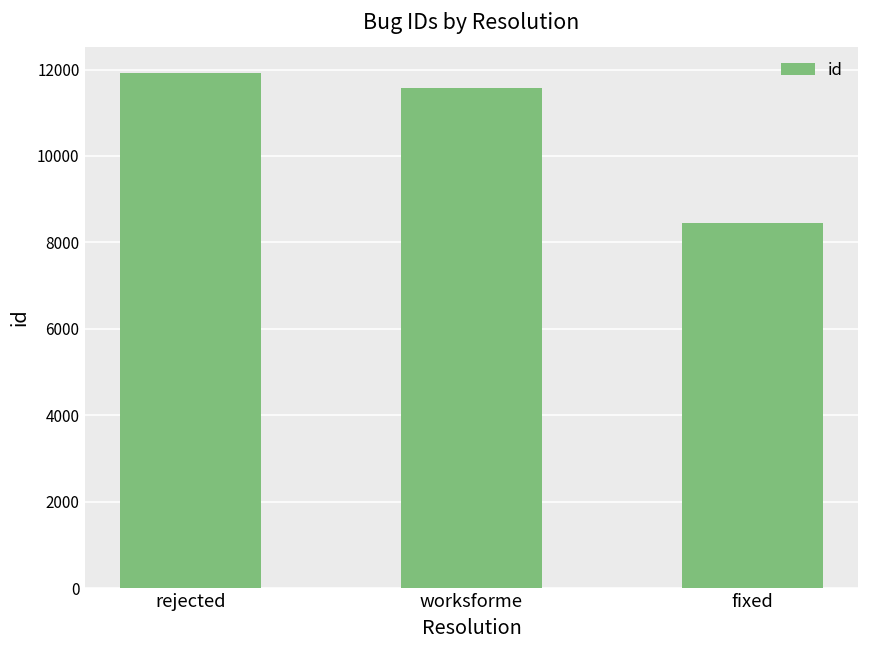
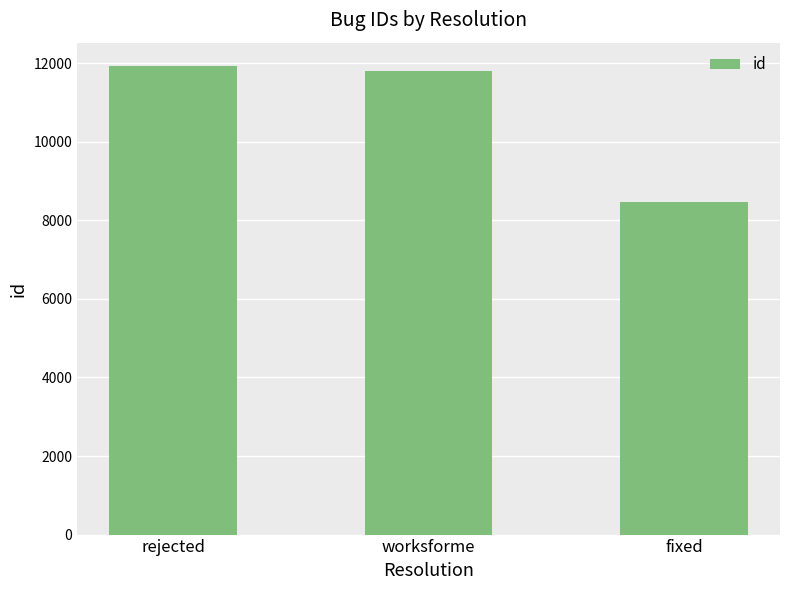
  {
    "rejected": 11900,
-   "worksforme": 11600,
+   "worksforme": 11800,
    "fixed": 8500
  }
